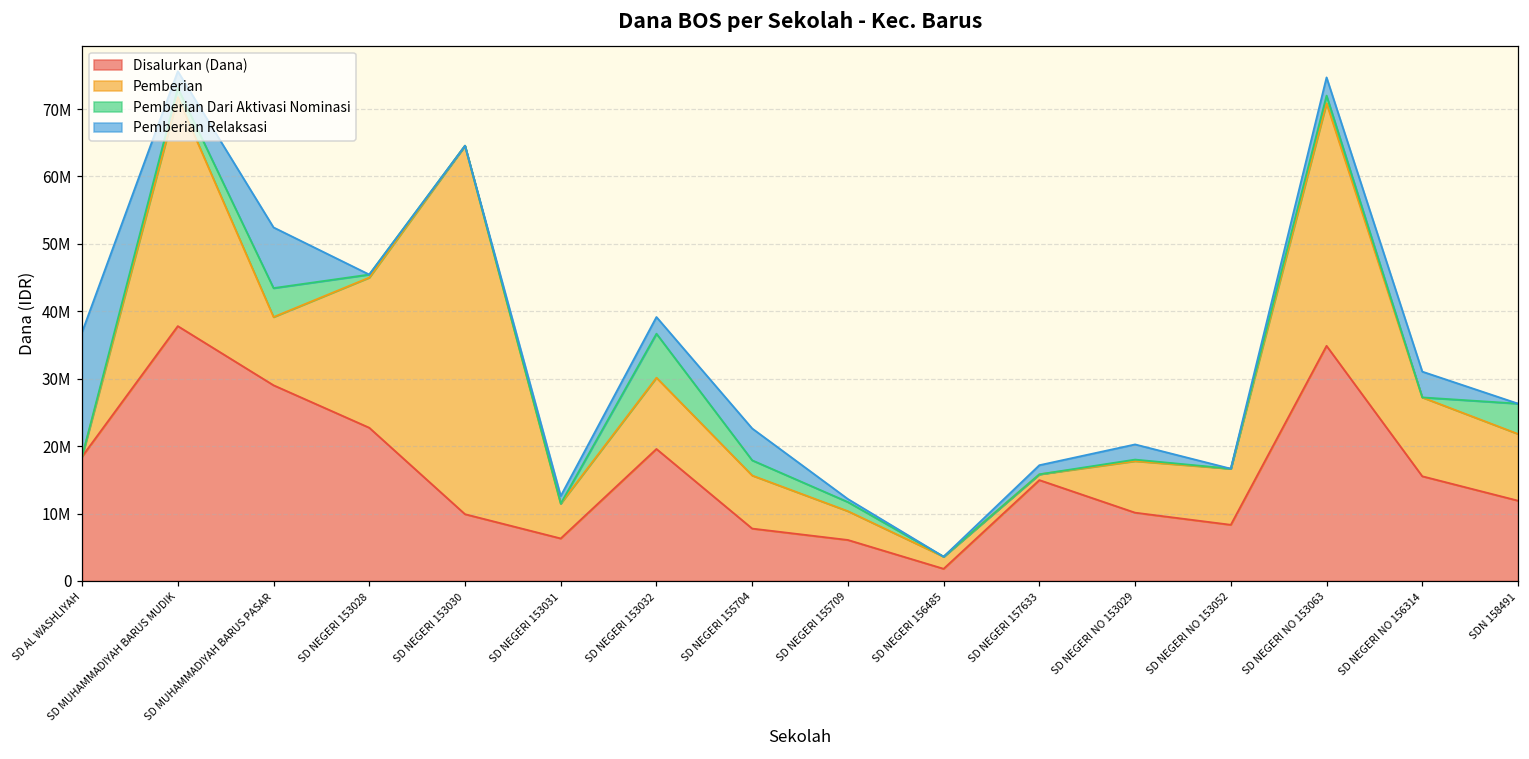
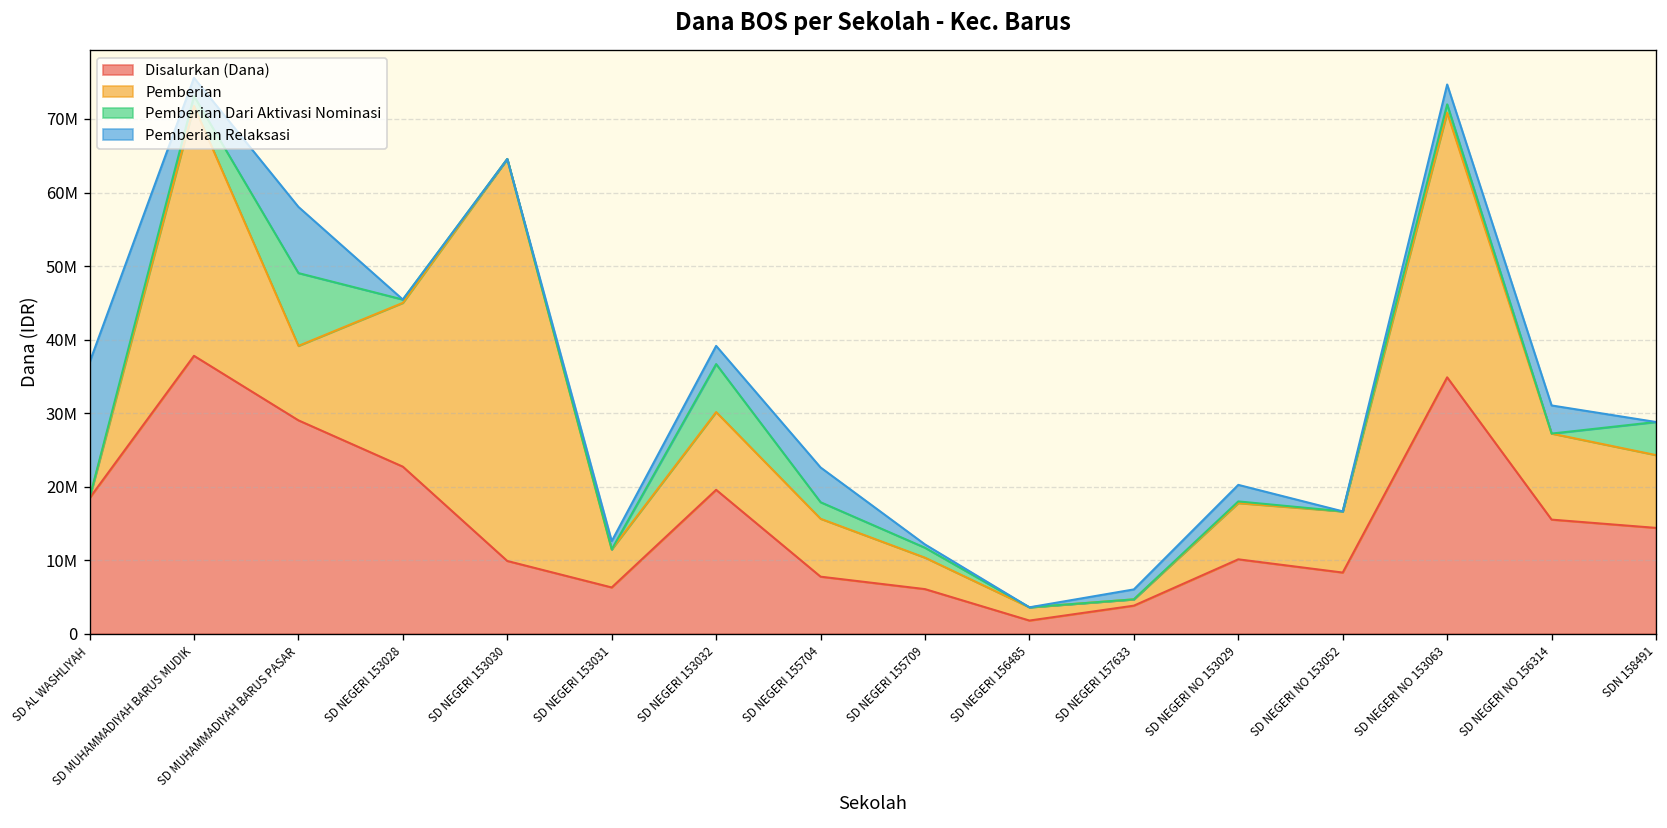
  {
    "Disalurkan (Dana)": {
      "SD MUHAMMADIYAH BARUS MUDIK": 38000000,
      "SD MUHAMMADIYAH BARUS PASAR": 29000000,
      "SD NEGERI 153028": 23000000,
      "SD NEGERI 153030": 10000000,
      "SD NEGERI 153031": 6000000,
      "SD NEGERI 153032": 20000000,
      "SD NEGERI 155704": 8000000,
      "SD NEGERI 155709": 6000000,
      "SD NEGERI 156485": 2000000,
-     "SD NEGERI 157633": 15000000,
+     "SD NEGERI 157633": 4000000,
      "SD NEGERI NO 153029": 10000000,
      "SD NEGERI NO 153052": 8000000,
      "SD NEGERI NO 153063": 35000000,
      "SD NEGERI NO 156314": 16000000,
-     "SDN 158491": 12000000
+     "SDN 158491": 14000000
    },
    "Pemberian": {
      "SD MUHAMMADIYAH BARUS PASAR": 10000000,
      "SD NEGERI 153028": 22000000,
      "SD NEGERI 153032": 11000000,
      "SD NEGERI 155704": 8000000,
      "SD NEGERI 155709": 4000000,
      "SD NEGERI NO 153063": 36000000,
      "SDN 158491": 10000000
    },
    "Pemberian Dari Aktivasi Nominasi": {
-     "SD MUHAMMADIYAH BARUS PASAR": 4000000,
+     "SD MUHAMMADIYAH BARUS PASAR": 10000000,
      "SD NEGERI 153032": 7000000,
      "SD NEGERI 155704": 2000000,
      "SD NEGERI 155709": 1000000,
      "SD NEGERI NO 153063": 1000000
    },
    "Pemberian Relaksasi": {
      "SD AL WASHLIYAH": 18000000,
      "SD MUHAMMADIYAH BARUS PASAR": 9000000,
      "SD NEGERI 153031": 1000000,
      "SD NEGERI 153032": 2000000,
      "SD NEGERI 155704": 5000000,
      "SD NEGERI 155709": 0,
      "SD NEGERI 157633": 1000000,
      "SD NEGERI NO 153029": 2000000,
      "SD NEGERI NO 153063": 3000000,
      "SD NEGERI NO 156314": 4000000
    }
  }
